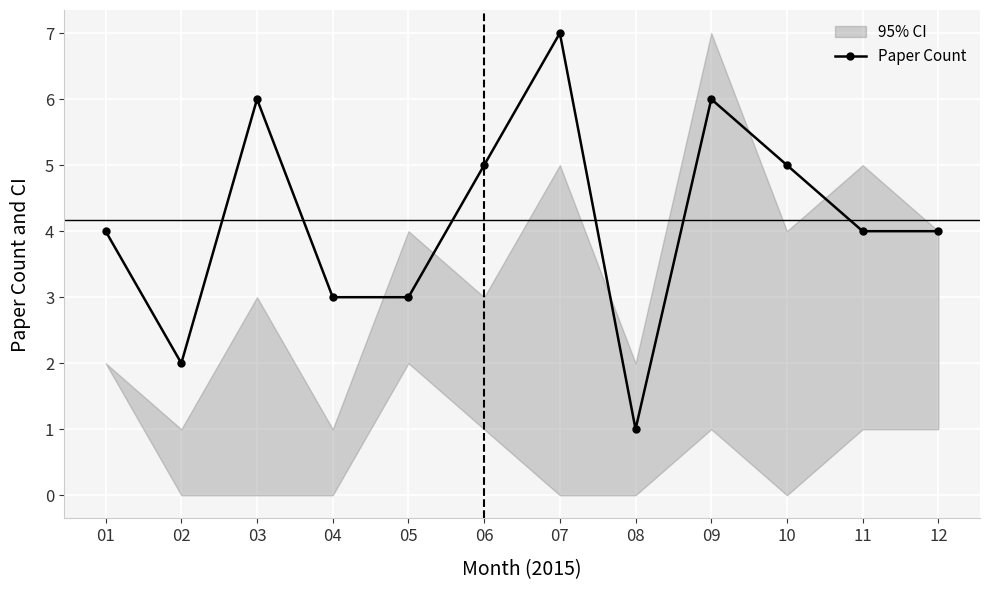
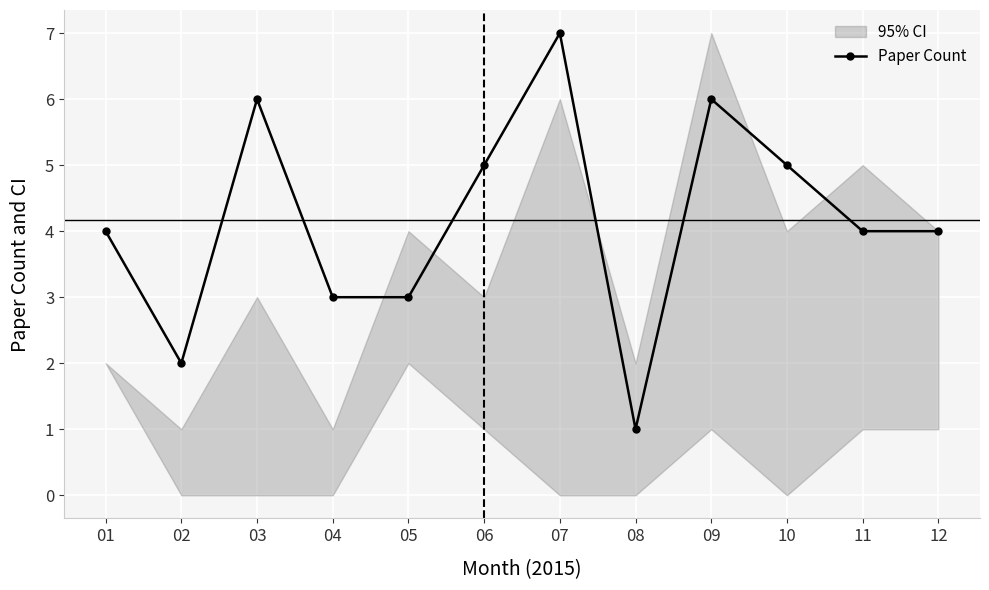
  {
    "Paper Count": {
      "01": 4,
      "02": 2,
      "03": 6,
      "04": 3,
      "05": 3,
      "06": 5,
      "07": 7,
      "08": 1,
      "09": 6,
      "10": 5,
      "11": 4
    },
    "95% CI": {
-     "07": 5
+     "07": 6
    }
  }
